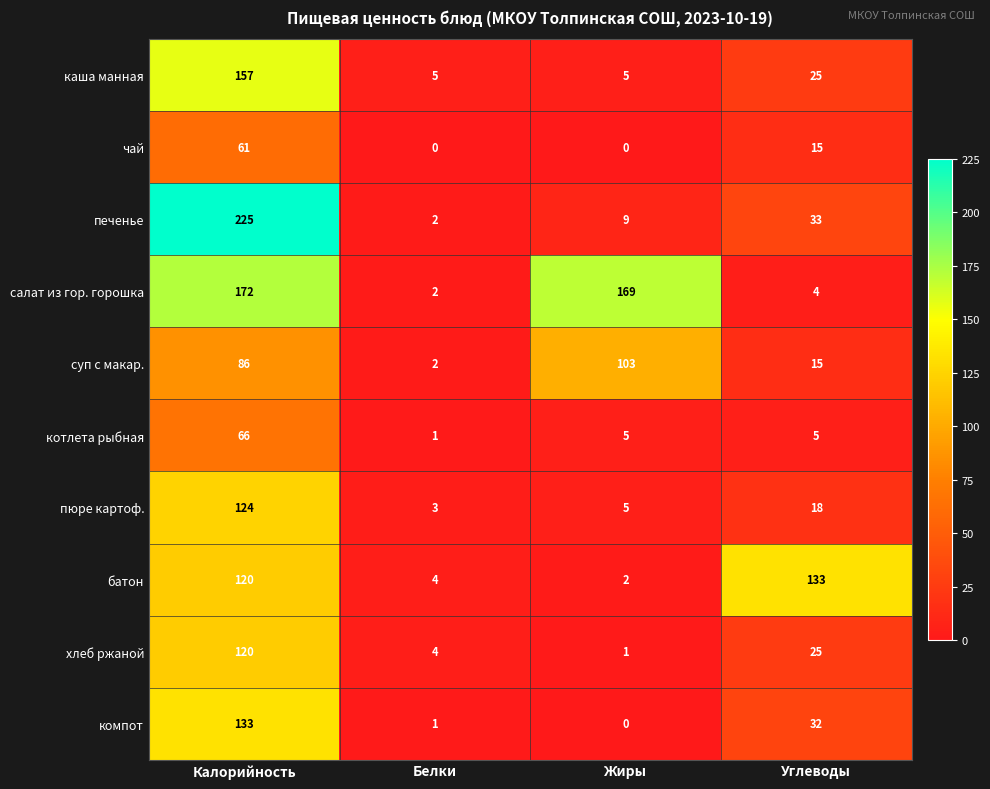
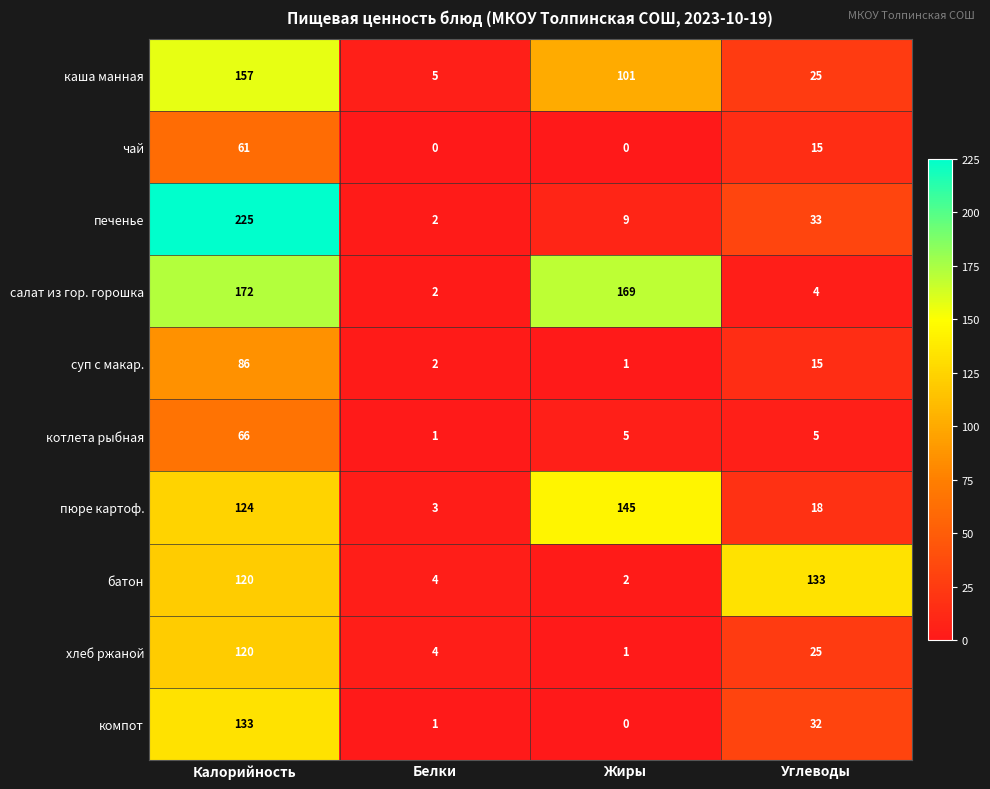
  {
    "каша манная": {
      "Калорийность": 157,
      "Белки": 5,
-     "Жиры": 5,
+     "Жиры": 101,
      "Углеводы": 25
    },
    "чай": {
      "Калорийность": 61,
      "Белки": 0,
      "Жиры": 0,
      "Углеводы": 15
    },
    "печенье": {
      "Калорийность": 225,
      "Белки": 2,
      "Жиры": 9,
      "Углеводы": 33
    },
    "салат из гор. горошка": {
      "Калорийность": 172,
      "Белки": 2,
      "Жиры": 169,
      "Углеводы": 4
    },
    "суп с макар.": {
      "Калорийность": 86,
      "Белки": 2,
-     "Жиры": 103,
+     "Жиры": 1,
      "Углеводы": 15
    },
    "котлета рыбная": {
      "Калорийность": 66,
      "Белки": 1,
      "Жиры": 5,
      "Углеводы": 5
    },
    "пюре картоф.": {
      "Калорийность": 124,
      "Белки": 3,
-     "Жиры": 5,
+     "Жиры": 145,
      "Углеводы": 18
    },
    "батон": {
      "Калорийность": 120,
      "Белки": 4,
      "Жиры": 2,
      "Углеводы": 133
    },
    "хлеб ржаной": {
      "Калорийность": 120,
      "Белки": 4,
      "Жиры": 1,
      "Углеводы": 25
    },
    "компот": {
      "Калорийность": 133,
      "Белки": 1,
      "Жиры": 0,
      "Углеводы": 32
    }
  }
